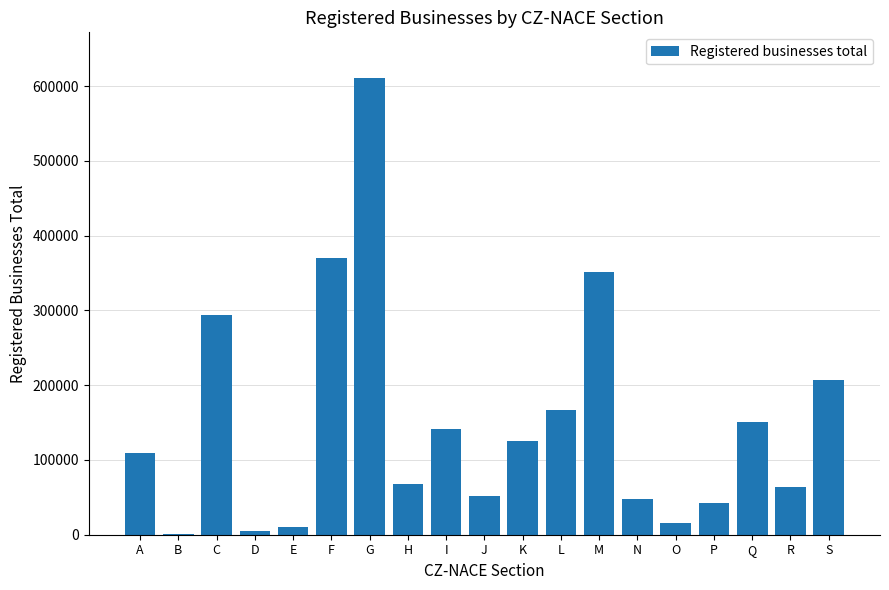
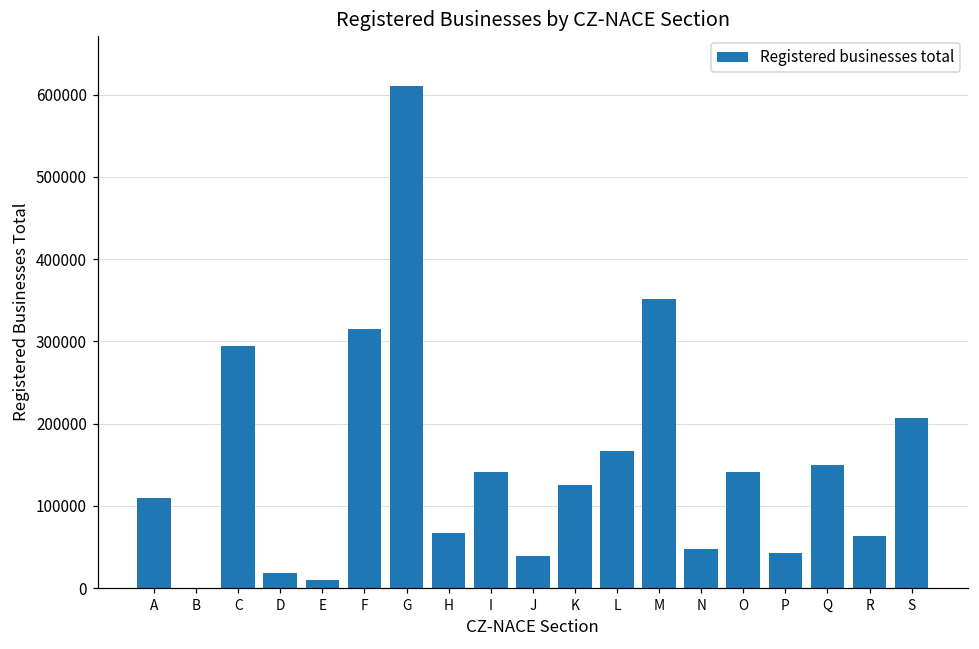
  {
    "A": 110000,
    "C": 290000,
-   "D": 10000,
+   "D": 20000,
    "E": 10000,
-   "F": 370000,
+   "F": 310000,
    "G": 610000,
    "H": 70000,
    "I": 140000,
-   "J": 50000,
+   "J": 40000,
    "K": 130000,
    "L": 170000,
    "M": 350000,
    "N": 50000,
-   "O": 20000,
+   "O": 140000,
    "P": 40000,
    "Q": 150000,
    "R": 60000,
    "S": 210000
  }
